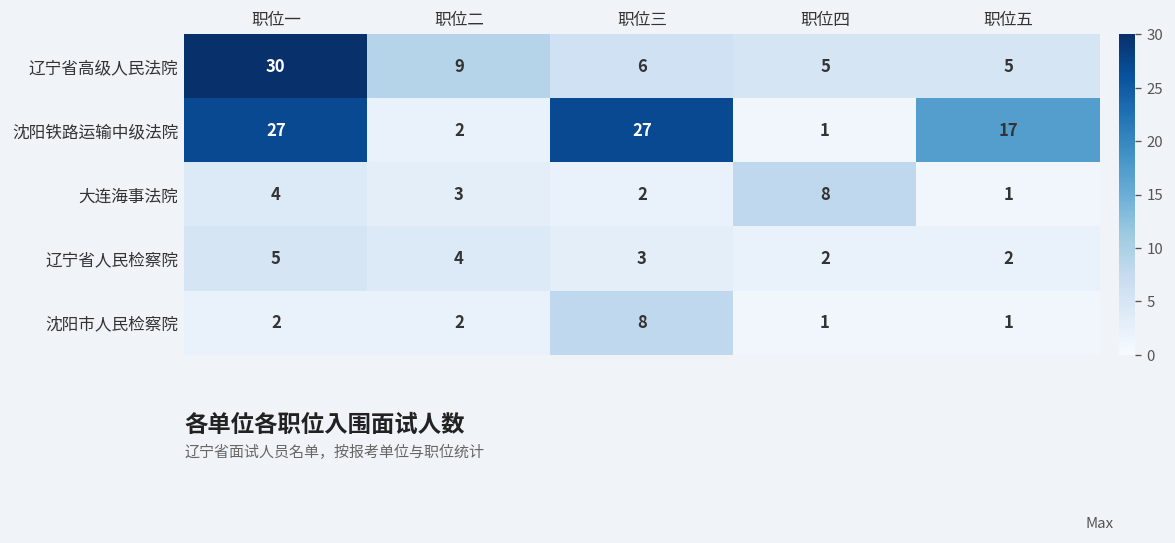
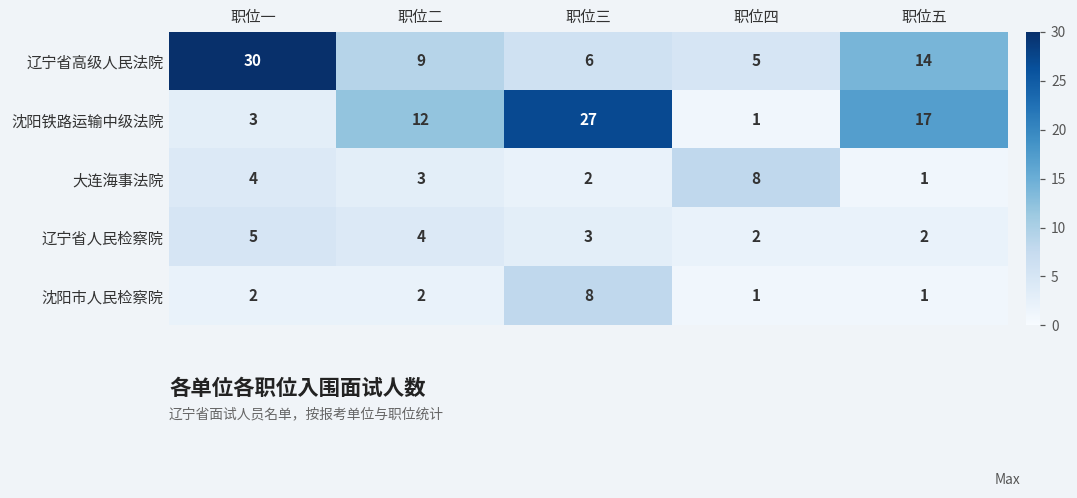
  {
    "辽宁省高级人民法院": {
      "职位一": 30,
      "职位二": 9,
      "职位三": 6,
      "职位四": 5,
-     "职位五": 5
+     "职位五": 14
    },
    "沈阳铁路运输中级法院": {
-     "职位一": 27,
-     "职位二": 2,
+     "职位一": 3,
+     "职位二": 12,
      "职位三": 27,
      "职位四": 1,
      "职位五": 17
    },
    "大连海事法院": {
      "职位一": 4,
      "职位二": 3,
      "职位三": 2,
      "职位四": 8,
      "职位五": 1
    },
    "辽宁省人民检察院": {
      "职位一": 5,
      "职位二": 4,
      "职位三": 3,
      "职位四": 2,
      "职位五": 2
    },
    "沈阳市人民检察院": {
      "职位一": 2,
      "职位二": 2,
      "职位三": 8,
      "职位四": 1,
      "职位五": 1
    }
  }
